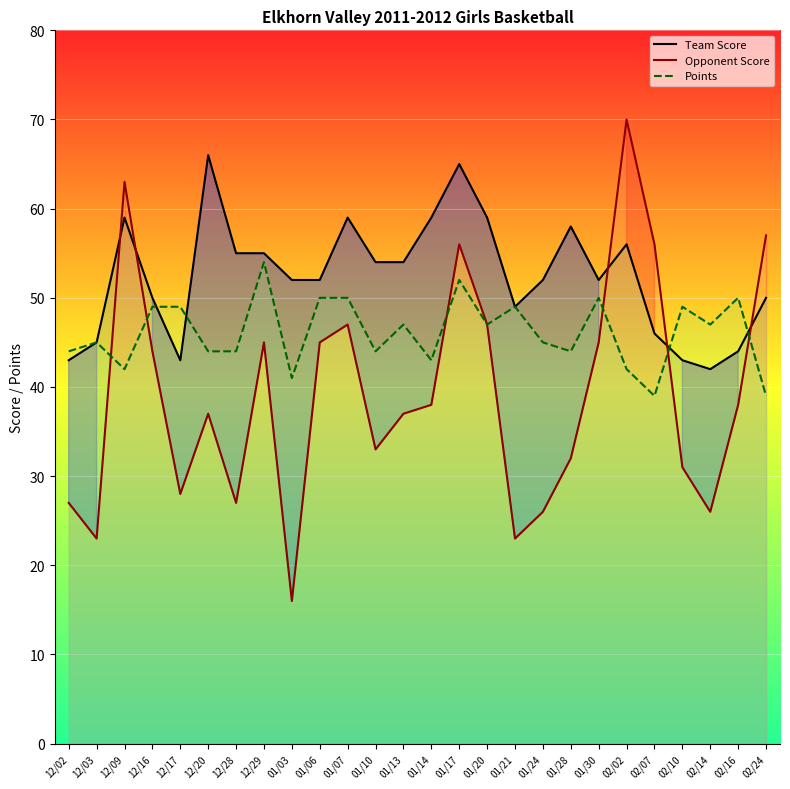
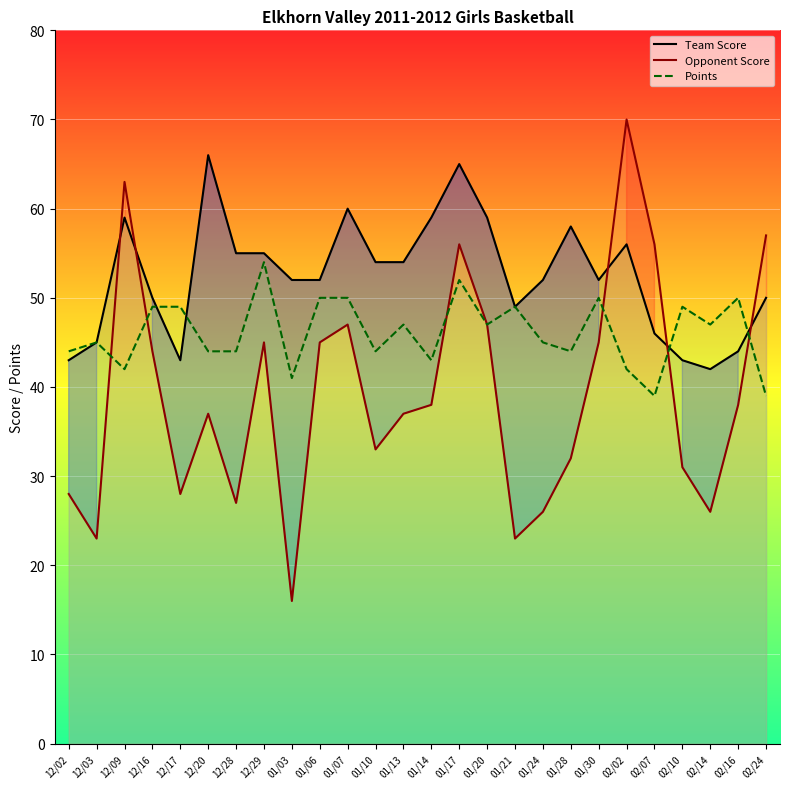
  {
    "Team Score": {
      "12/02": 43,
      "12/09": 59,
      "12/16": 50,
      "12/17": 43,
      "12/20": 66,
      "12/28": 55,
      "12/29": 55,
      "01/03": 52,
      "01/06": 52,
-     "01/07": 59,
+     "01/07": 60,
      "01/10": 54,
      "01/13": 54,
      "01/14": 59,
      "01/17": 65,
      "01/20": 59,
      "01/24": 52,
      "01/28": 58,
      "01/30": 52,
      "02/02": 56,
      "02/07": 46,
      "02/10": 43,
      "02/14": 42,
      "02/16": 44,
      "02/24": 50
    },
    "Opponent Score": {
-     "12/02": 27,
+     "12/02": 28,
      "12/03": 23,
      "12/09": 63,
      "12/16": 44,
      "12/17": 28,
      "12/20": 37,
      "12/28": 27,
      "12/29": 45,
      "01/03": 16,
      "01/06": 45,
      "01/07": 47,
      "01/10": 33,
      "01/13": 37,
      "01/14": 38,
      "01/17": 56,
      "01/21": 23,
      "01/24": 26,
      "01/28": 32,
      "01/30": 45,
      "02/02": 70,
      "02/07": 56,
      "02/10": 31,
      "02/14": 26,
      "02/16": 38,
      "02/24": 57
    },
    "Points": {
      "12/02": 44,
      "12/09": 42,
      "12/16": 49,
      "12/17": 49,
      "12/20": 44,
      "12/28": 44,
      "12/29": 54,
      "01/03": 41,
      "01/06": 50,
      "01/07": 50,
      "01/10": 44,
      "01/13": 47,
      "01/14": 43,
      "01/17": 52,
      "01/24": 45,
      "01/28": 44,
      "01/30": 50,
      "02/02": 42,
      "02/07": 39,
      "02/10": 49,
      "02/14": 47,
      "02/16": 50,
      "02/24": 39
    }
  }
